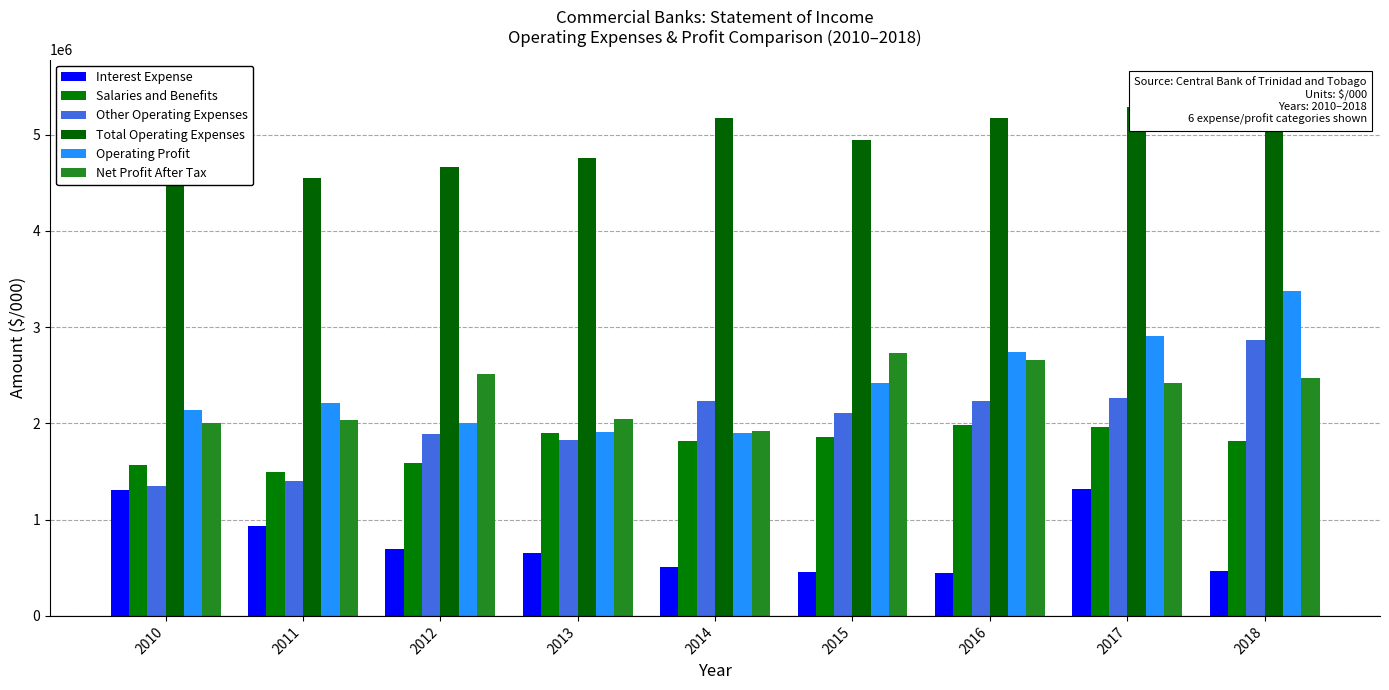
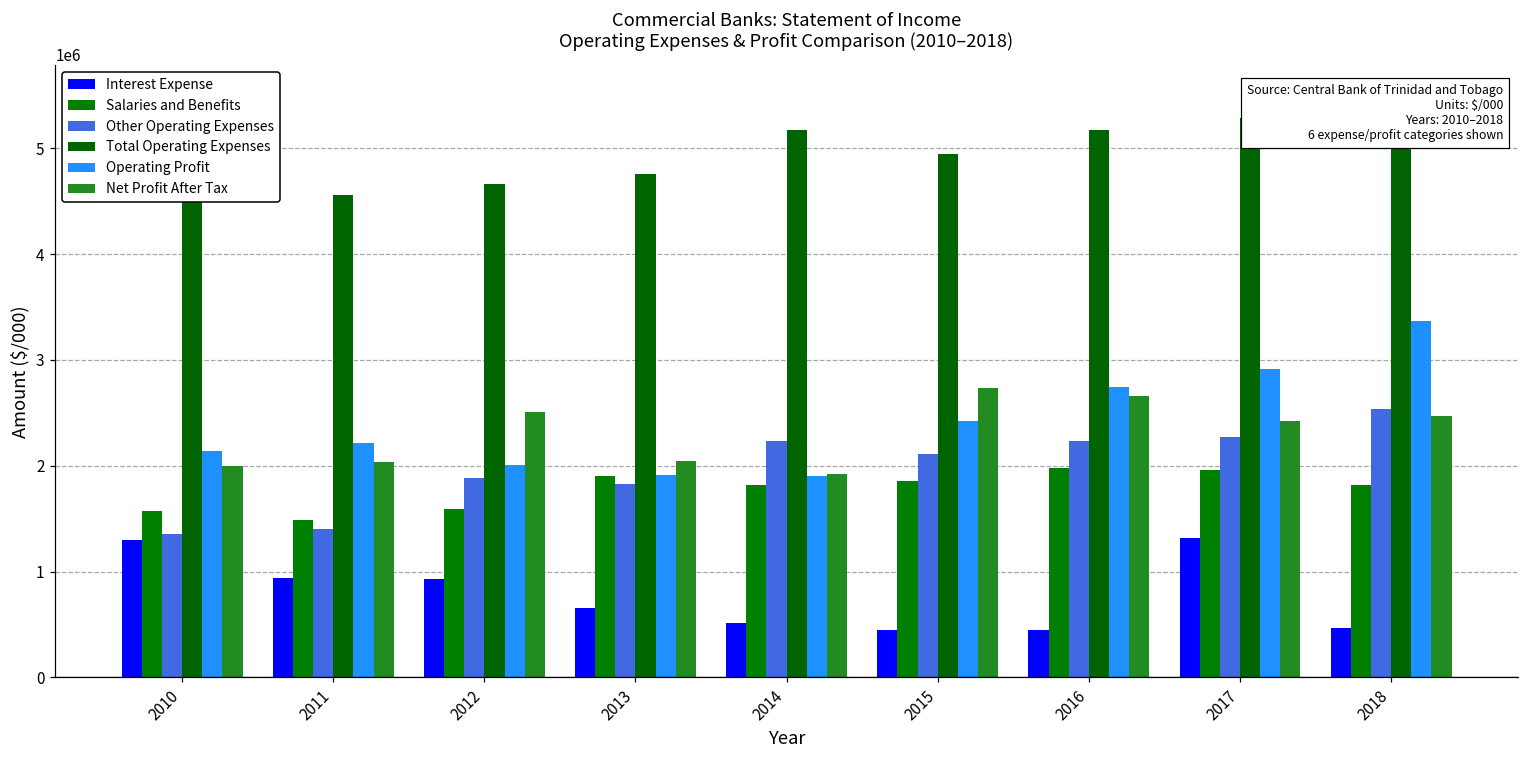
  {
    "Interest Expense": {
      "2010": 1300000,
      "2011": 900000,
-     "2012": 700000,
+     "2012": 900000,
      "2013": 700000,
      "2014": 500000,
      "2015": 500000,
      "2016": 400000,
      "2017": 1300000,
      "2018": 500000
    },
    "Other Operating Expenses": {
      "2010": 1400000,
      "2011": 1400000,
      "2012": 1900000,
      "2013": 1800000,
      "2014": 2200000,
      "2015": 2100000,
      "2016": 2200000,
      "2017": 2300000,
-     "2018": 2900000
+     "2018": 2500000
    },
    "Operating Profit": {
      "2010": 2100000,
      "2011": 2200000,
      "2012": 2000000,
      "2013": 1900000,
      "2014": 1900000,
      "2015": 2400000,
      "2016": 2700000,
      "2017": 2900000,
      "2018": 3400000
    }
  }
